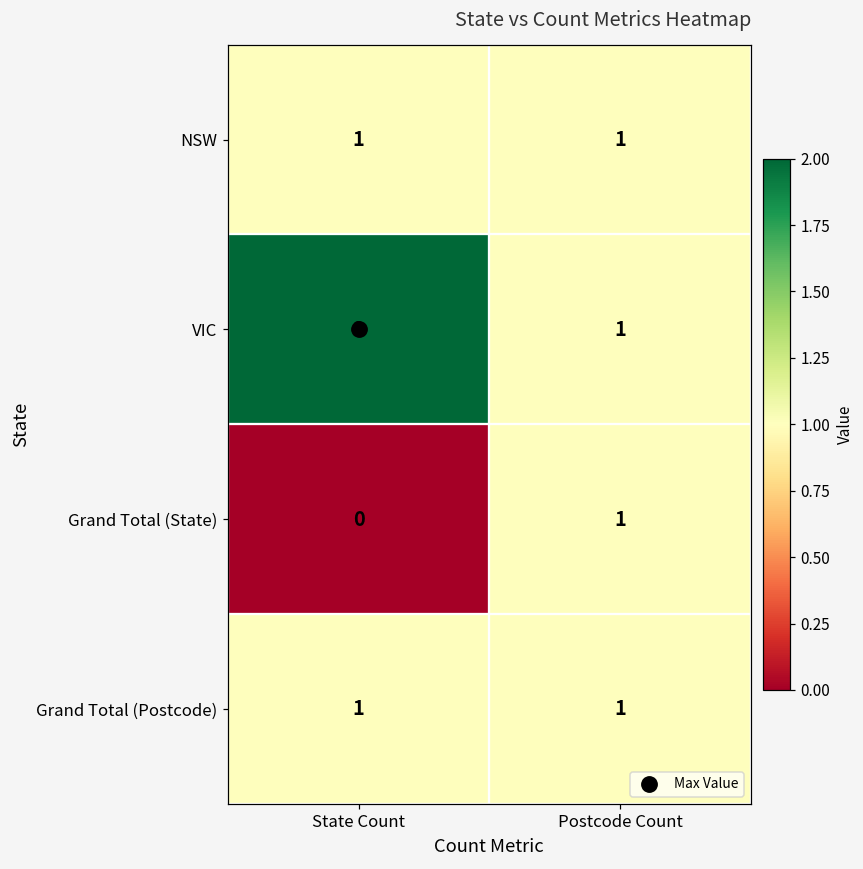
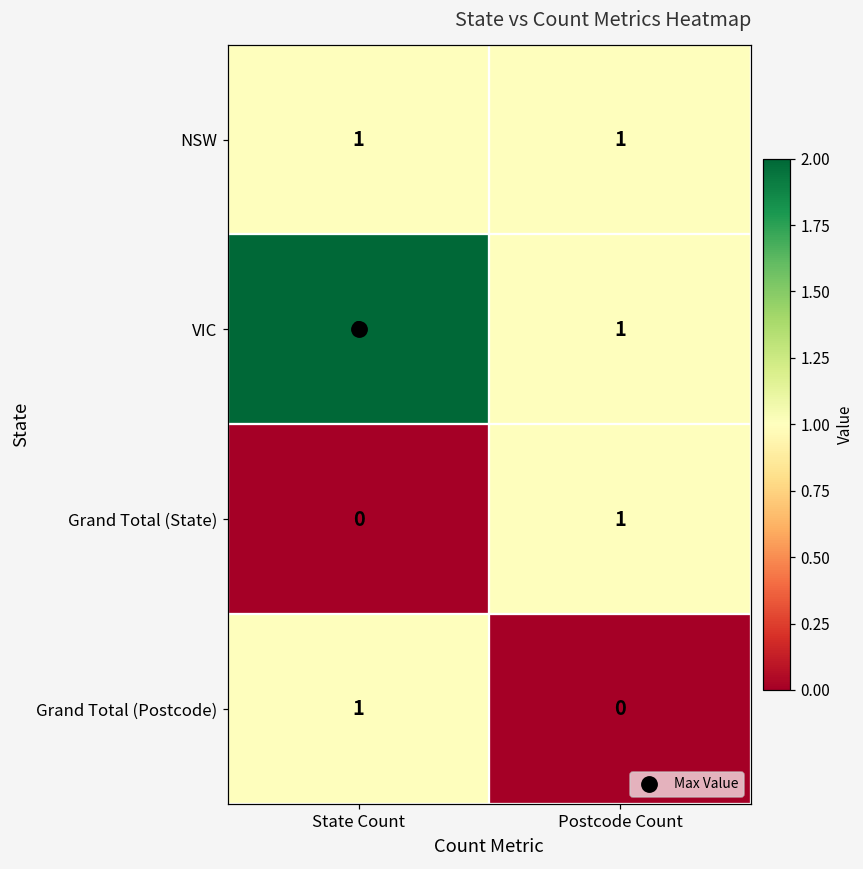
  {
    "NSW": {
      "State Count": 1,
      "Postcode Count": 1
    },
    "VIC": {
      "Postcode Count": 1
    },
    "Grand Total (State)": {
      "State Count": 0,
      "Postcode Count": 1
    },
    "Grand Total (Postcode)": {
      "State Count": 1,
-     "Postcode Count": 1
+     "Postcode Count": 0
    }
  }
